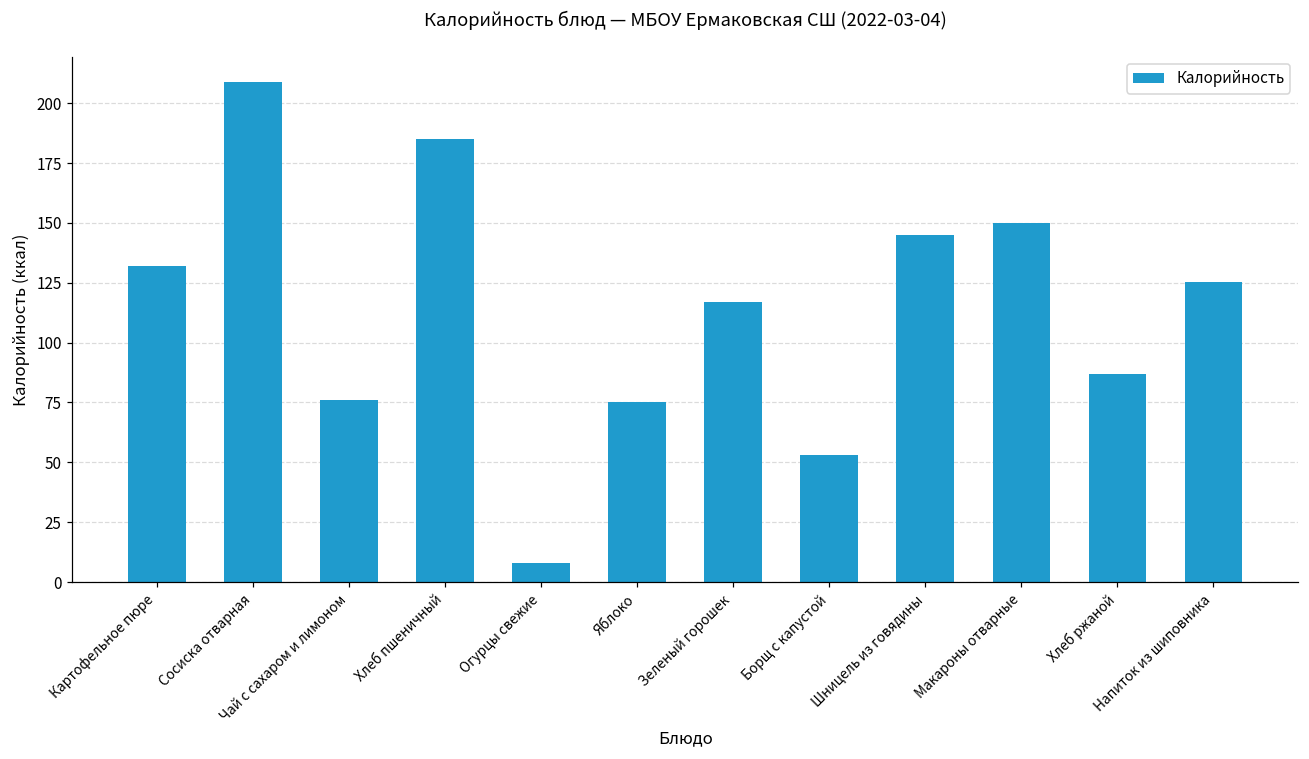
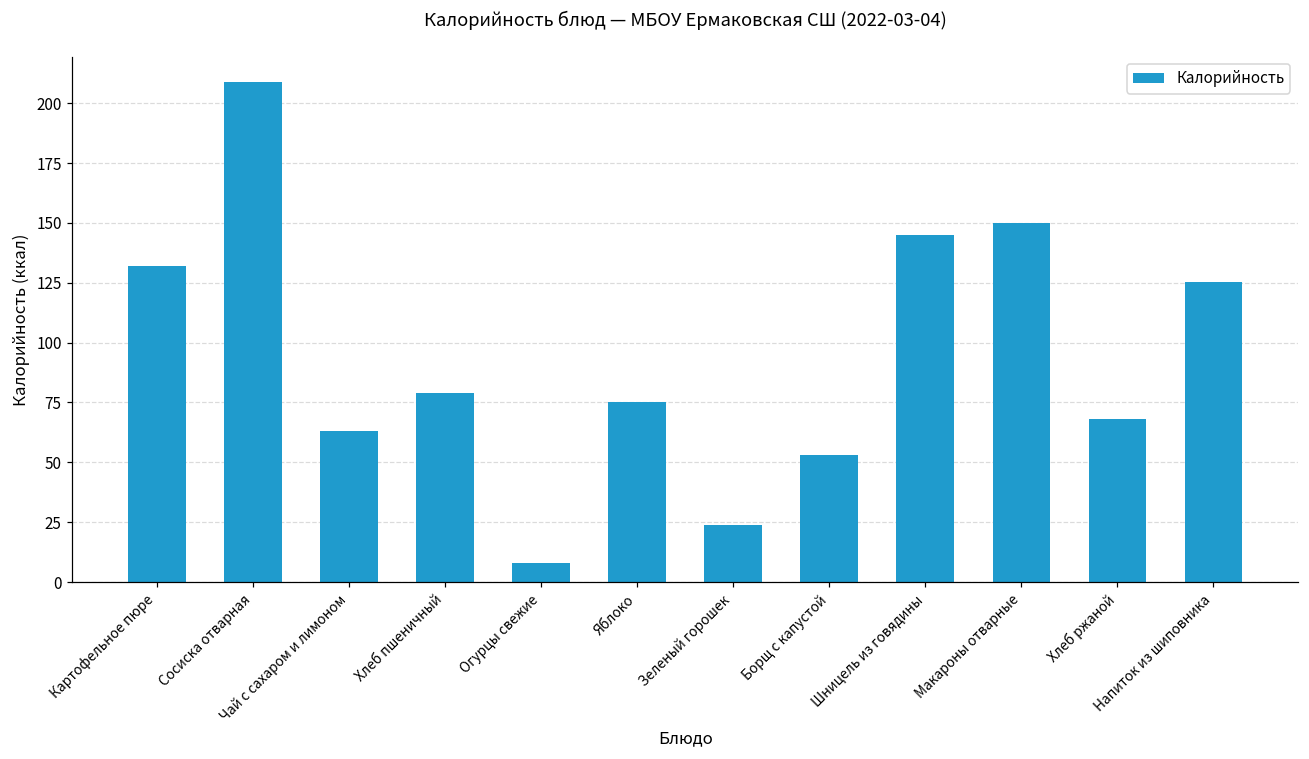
  {
    "Картофельное пюре": 132,
    "Сосиска отварная": 209,
-   "Чай с сахаром и лимоном": 76,
-   "Хлеб пшеничный": 185,
+   "Чай с сахаром и лимоном": 63,
+   "Хлеб пшеничный": 79,
    "Огурцы свежие": 8,
    "Яблоко": 75,
-   "Зеленый горошек": 117,
+   "Зеленый горошек": 24,
    "Борщ с капустой": 53,
    "Шницель из говядины": 145,
    "Макароны отварные": 150,
-   "Хлеб ржаной": 87,
+   "Хлеб ржаной": 68,
    "Напиток из шиповника": 125
  }
